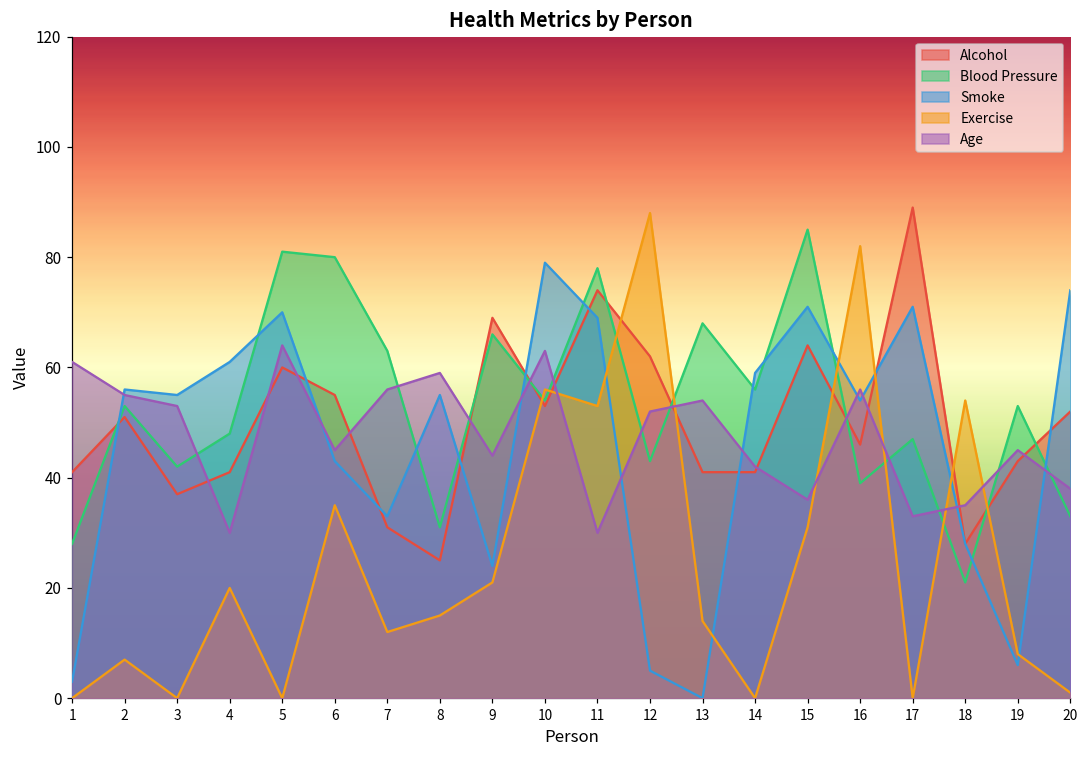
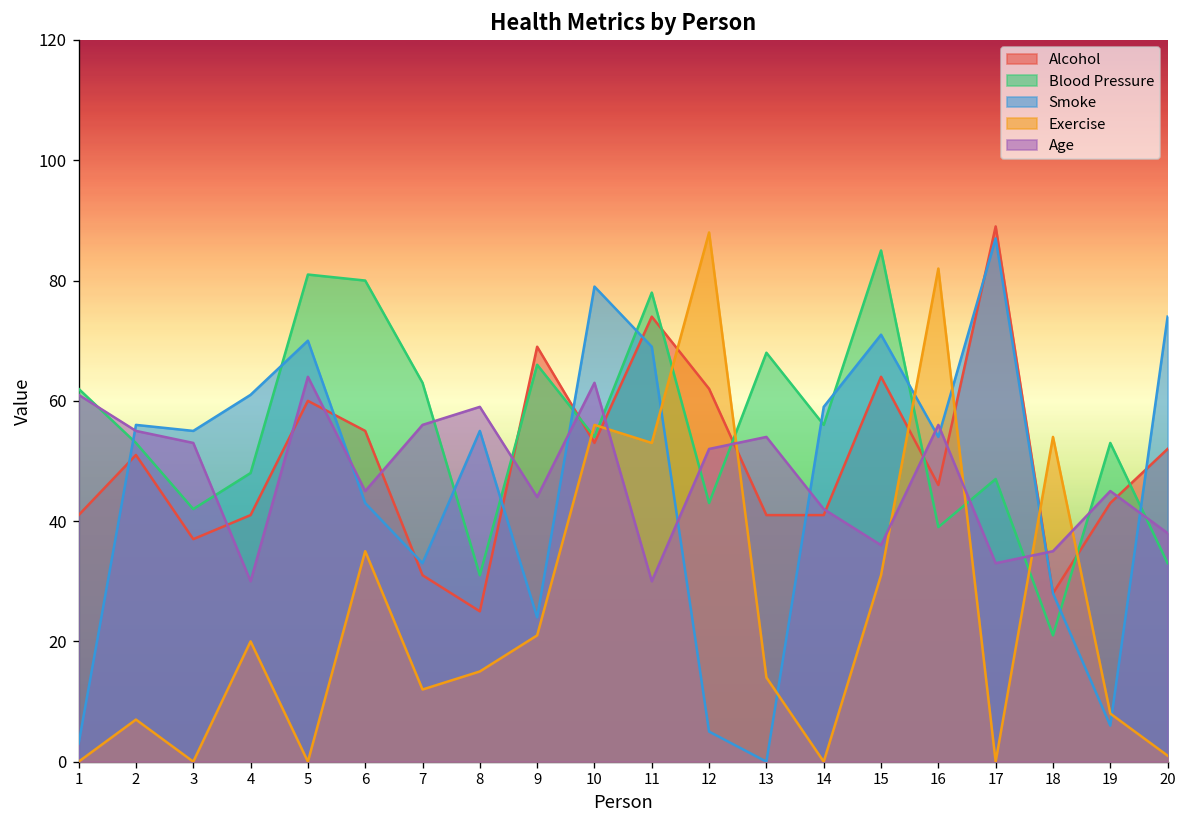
  {
    "Alcohol": {
      "1": 41,
      "2": 51,
      "3": 37,
      "4": 41,
      "5": 60,
      "6": 55,
      "7": 31,
      "8": 25,
      "9": 69,
      "10": 53,
      "11": 74,
      "12": 62,
      "13": 41,
      "14": 41,
      "15": 64,
      "16": 46,
      "17": 89,
      "19": 43,
      "20": 52
    },
    "Blood Pressure": {
-     "1": 28,
+     "1": 62,
      "2": 53,
      "3": 42,
      "4": 48,
      "5": 81,
      "6": 80,
      "7": 63,
      "8": 31,
      "9": 66,
      "10": 54,
      "11": 78,
      "12": 43,
      "13": 68,
      "14": 56,
      "15": 85,
      "16": 39,
      "17": 47,
      "18": 21,
      "19": 53,
      "20": 33
    },
    "Smoke": {
      "1": 3,
      "2": 56,
      "3": 55,
      "4": 61,
      "5": 70,
      "6": 43,
      "7": 33,
      "8": 55,
      "9": 24,
      "10": 79,
      "11": 69,
      "12": 5,
      "13": 0,
      "14": 59,
      "15": 71,
      "16": 54,
-     "17": 71,
+     "17": 87,
      "19": 6,
      "20": 74
    },
    "Exercise": {
      "1": 0,
      "2": 7,
      "3": 0,
      "4": 20,
      "5": 0,
      "6": 35,
      "7": 12,
      "8": 15,
      "9": 21,
      "10": 56,
      "11": 53,
      "12": 88,
      "13": 14,
      "14": 0,
      "15": 31,
      "16": 82,
      "17": 0,
      "18": 54,
      "19": 8,
      "20": 1
    },
    "Age": {
      "1": 61,
      "2": 55,
      "3": 53,
      "4": 30,
      "5": 64,
      "6": 45,
      "7": 56,
      "8": 59,
      "9": 44,
      "10": 63,
      "11": 30,
      "12": 52,
      "13": 54,
      "14": 42,
      "15": 36,
      "16": 56,
      "17": 33,
      "18": 35,
      "19": 45,
      "20": 38
    }
  }
